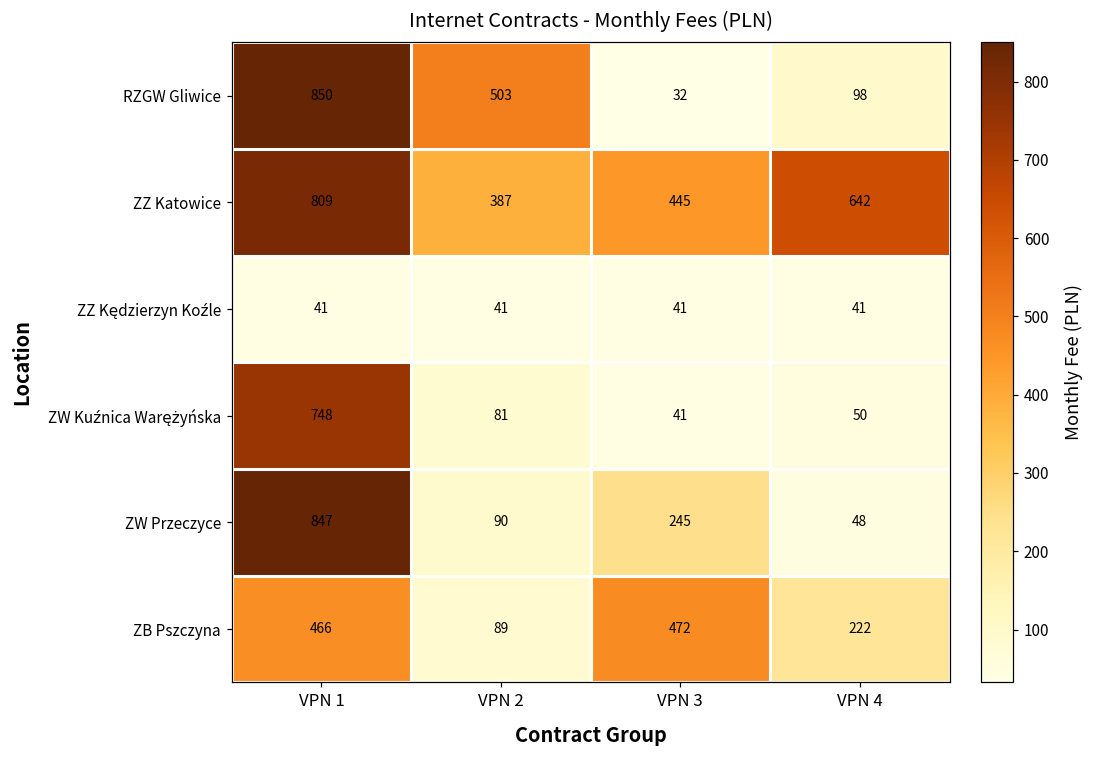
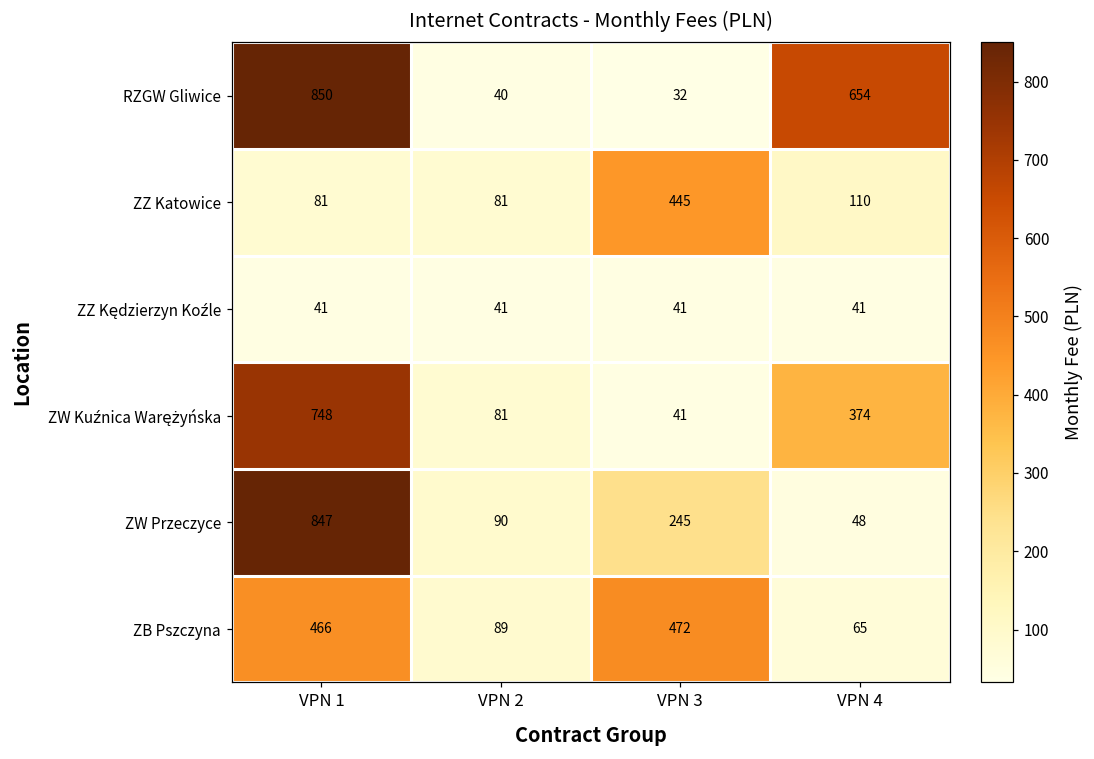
  {
    "RZGW Gliwice": {
      "VPN 1": 850,
-     "VPN 2": 503,
+     "VPN 2": 40,
      "VPN 3": 32,
-     "VPN 4": 98
+     "VPN 4": 654
    },
    "ZZ Katowice": {
-     "VPN 1": 809,
-     "VPN 2": 387,
+     "VPN 1": 81,
+     "VPN 2": 81,
      "VPN 3": 445,
-     "VPN 4": 642
+     "VPN 4": 110
    },
    "ZZ Kędzierzyn Koźle": {
      "VPN 1": 41,
      "VPN 2": 41,
      "VPN 3": 41,
      "VPN 4": 41
    },
    "ZW Kuźnica Warężyńska": {
      "VPN 1": 748,
      "VPN 2": 81,
      "VPN 3": 41,
-     "VPN 4": 50
+     "VPN 4": 374
    },
    "ZW Przeczyce": {
      "VPN 1": 847,
      "VPN 2": 90,
      "VPN 3": 245,
      "VPN 4": 48
    },
    "ZB Pszczyna": {
      "VPN 1": 466,
      "VPN 2": 89,
      "VPN 3": 472,
-     "VPN 4": 222
+     "VPN 4": 65
    }
  }
